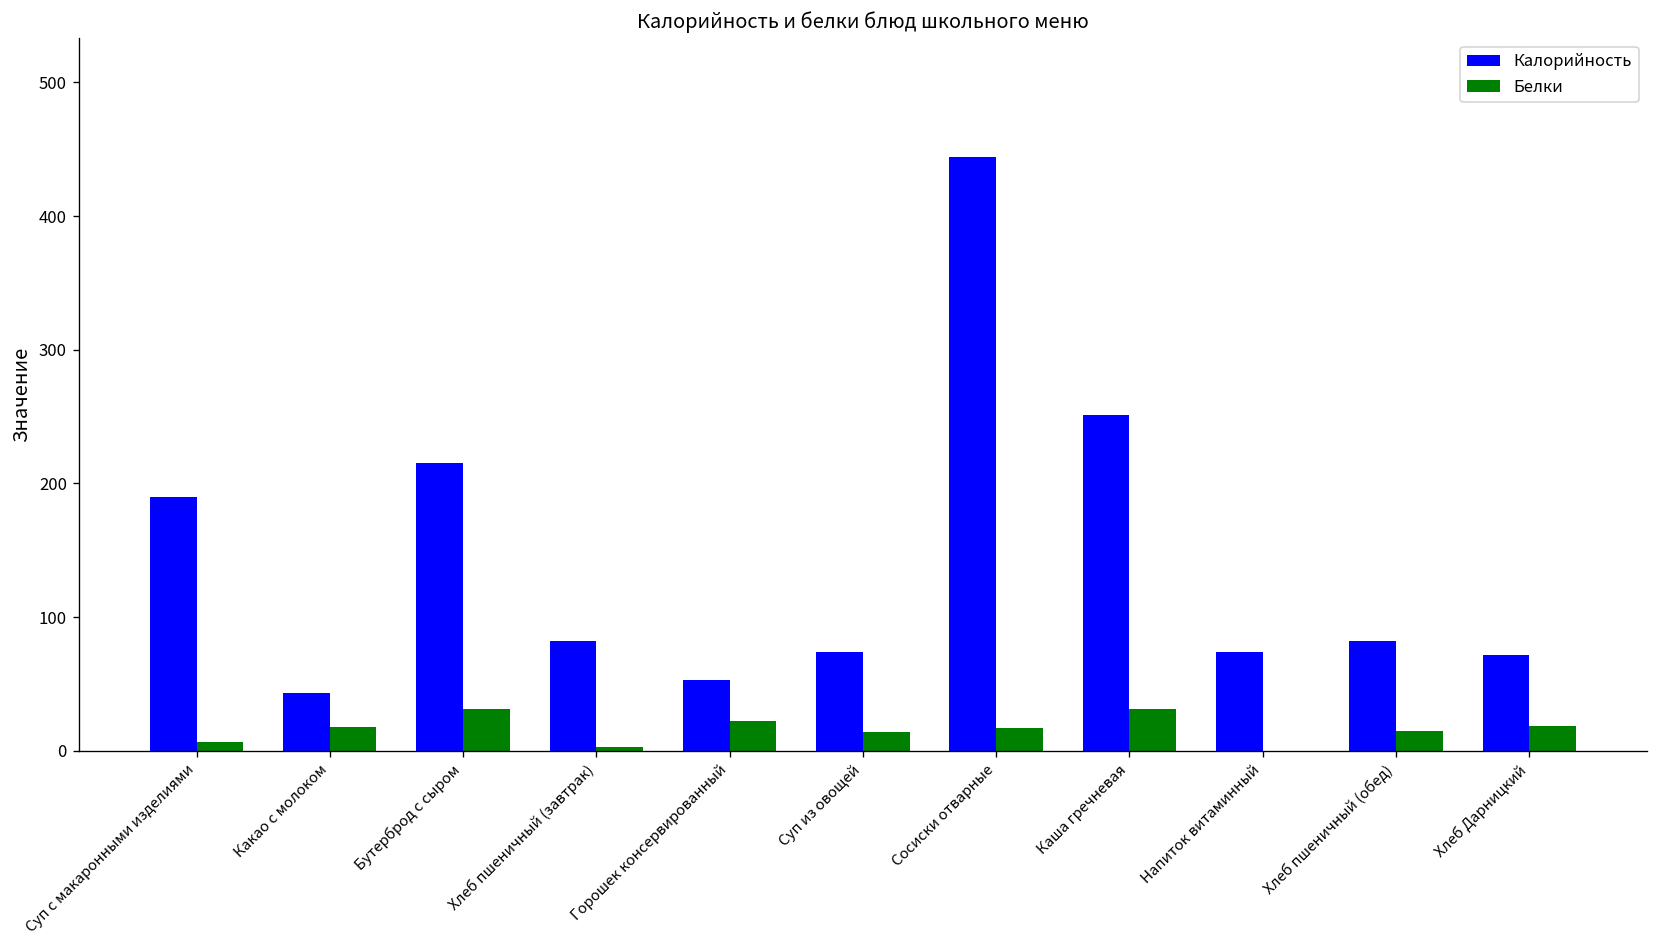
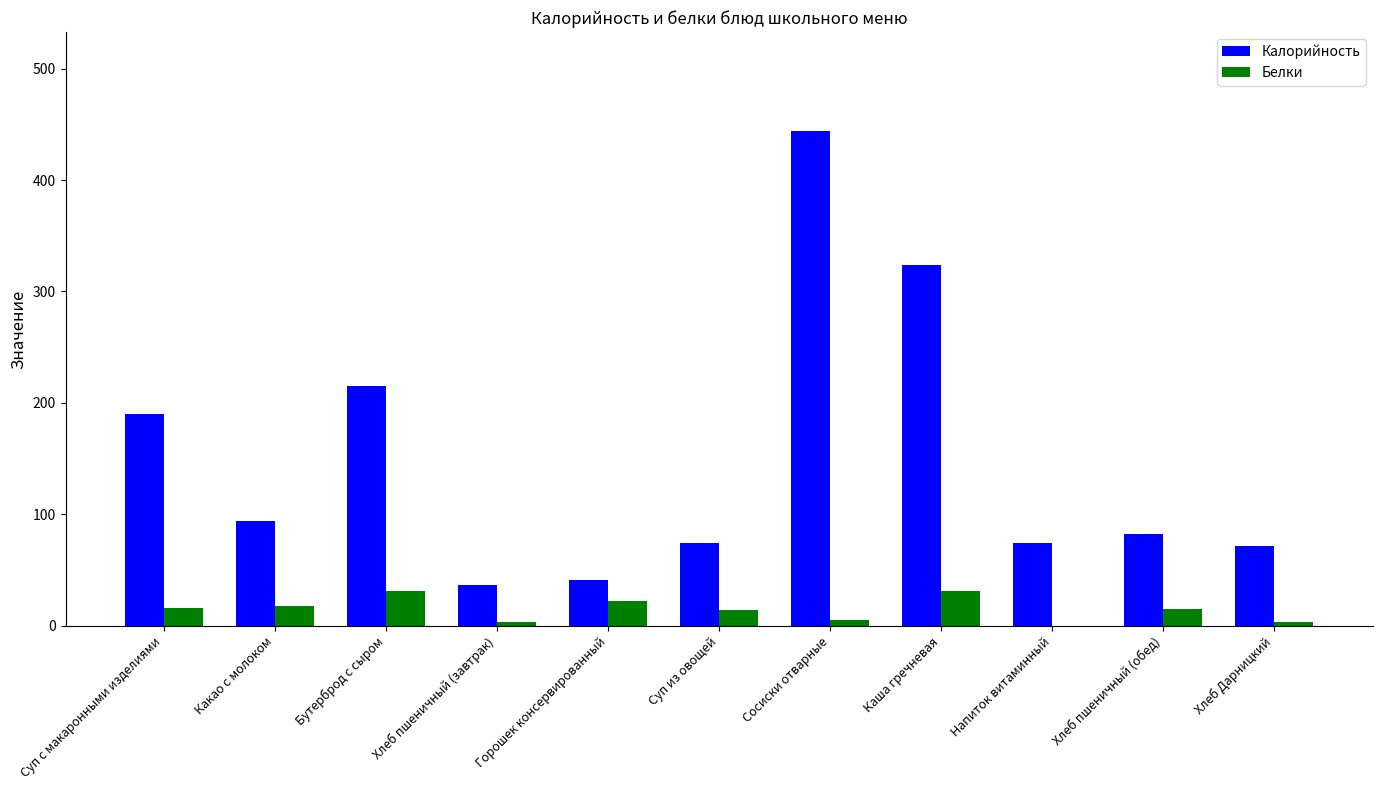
  {
    "Калорийность": {
      "Суп с макаронными изделиями": 190,
-     "Какао с молоком": 43,
+     "Какао с молоком": 94,
      "Бутерброд с сыром": 215,
-     "Хлеб пшеничный (завтрак)": 82,
-     "Горошек консервированный": 53,
+     "Хлеб пшеничный (завтрак)": 37,
+     "Горошек консервированный": 41,
      "Суп из овощей": 74,
      "Сосиски отварные": 444,
-     "Каша гречневая": 251,
+     "Каша гречневая": 324,
      "Напиток витаминный": 74,
      "Хлеб пшеничный (обед)": 82,
      "Хлеб Дарницкий": 72
    },
    "Белки": {
-     "Суп с макаронными изделиями": 7,
+     "Суп с макаронными изделиями": 16,
      "Какао с молоком": 18,
      "Бутерброд с сыром": 31,
      "Хлеб пшеничный (завтрак)": 3,
      "Горошек консервированный": 22,
      "Суп из овощей": 14,
-     "Сосиски отварные": 17,
+     "Сосиски отварные": 5,
      "Каша гречневая": 31,
      "Напиток витаминный": 0,
      "Хлеб пшеничный (обед)": 15,
-     "Хлеб Дарницкий": 19
+     "Хлеб Дарницкий": 3
    }
  }
